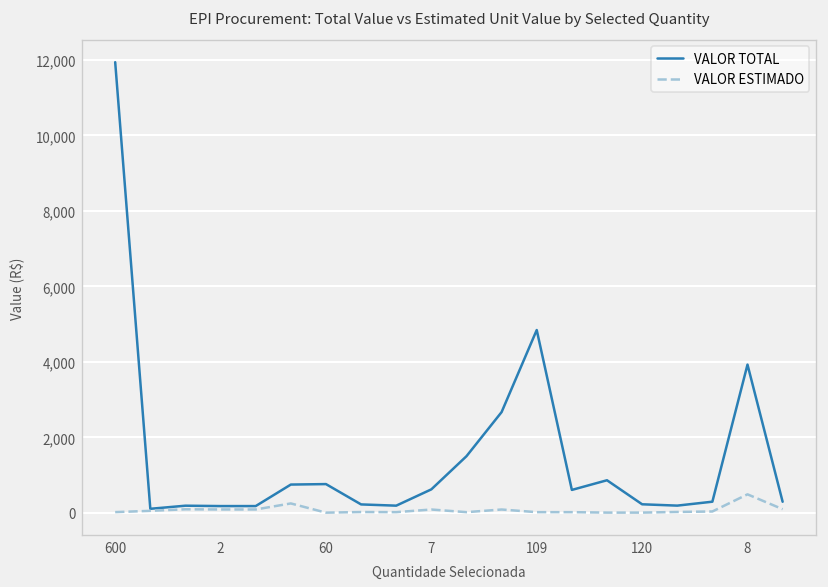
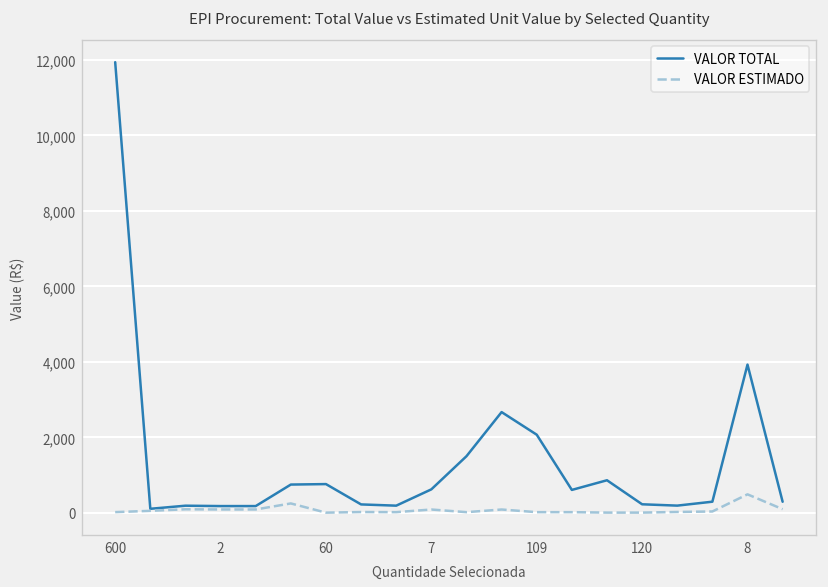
  {
    "VALOR TOTAL": {
      "600": "11,900",
      "60": "800",
-     "109": "4,800",
+     "109": "2,100",
      "120": "200"
    },
    "VALOR ESTIMADO": {
      "600": "0",
      "60": "0",
      "109": "0",
      "120": "0"
    }
  }
